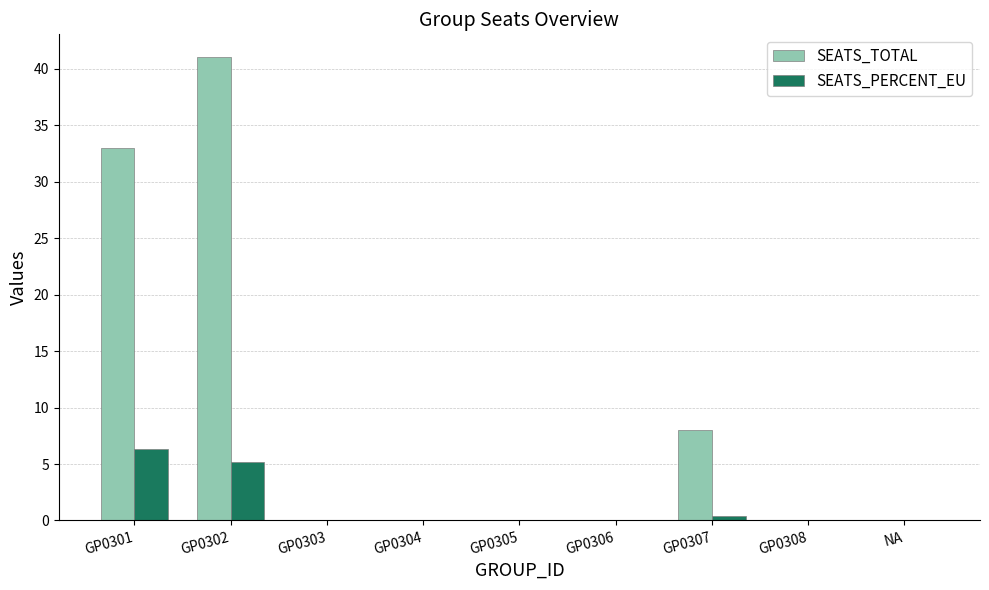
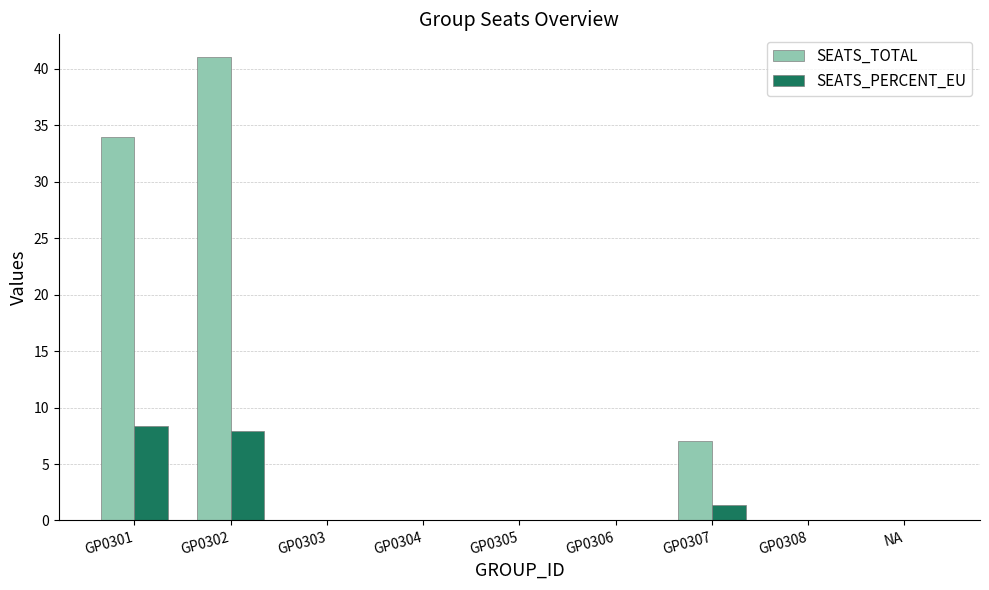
  {
    "SEATS_TOTAL": {
-     "GP0301": 33,
+     "GP0301": 34,
      "GP0302": 41,
      "GP0303": 0,
      "GP0304": 0,
      "GP0305": 0,
      "GP0306": 0,
-     "GP0307": 8,
+     "GP0307": 7,
      "GP0308": 0,
      "NA": 0
    },
    "SEATS_PERCENT_EU": {
-     "GP0301": 6.4,
-     "GP0302": 5.2,
+     "GP0301": 8.4,
+     "GP0302": 7.9,
      "GP0303": 0.0,
      "GP0304": 0.0,
      "GP0305": 0.0,
      "GP0306": 0.0,
-     "GP0307": 0.4,
+     "GP0307": 1.4,
      "GP0308": 0.0,
      "NA": 0.0
    }
  }
